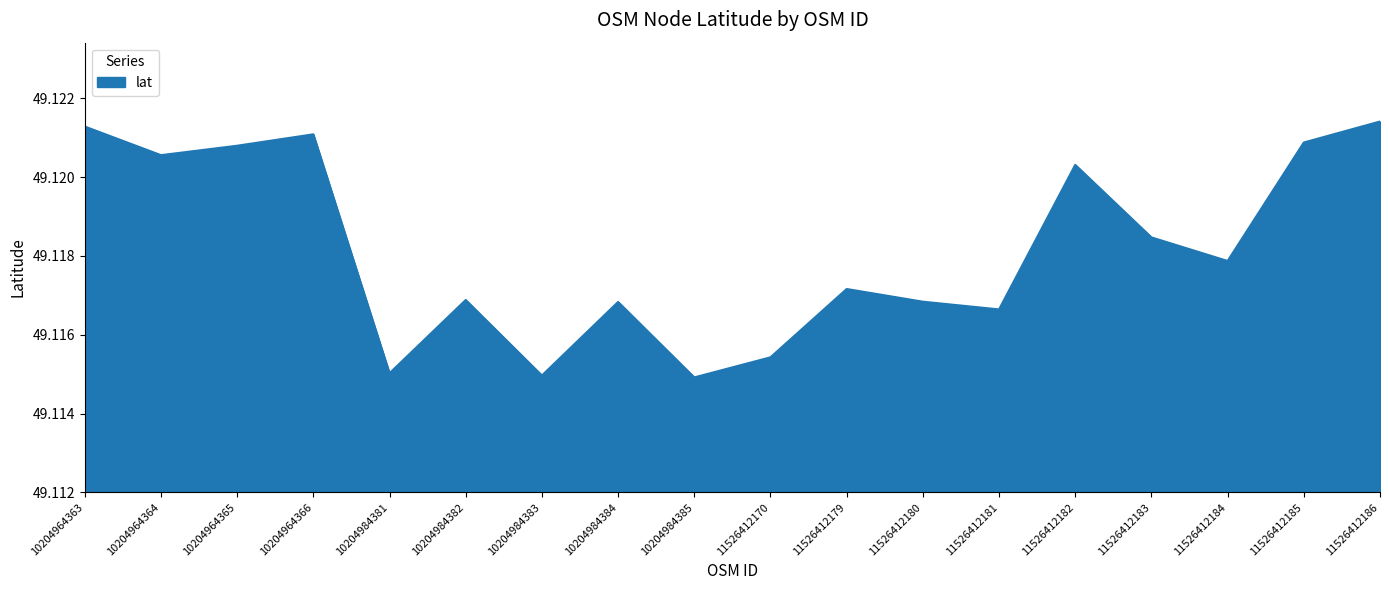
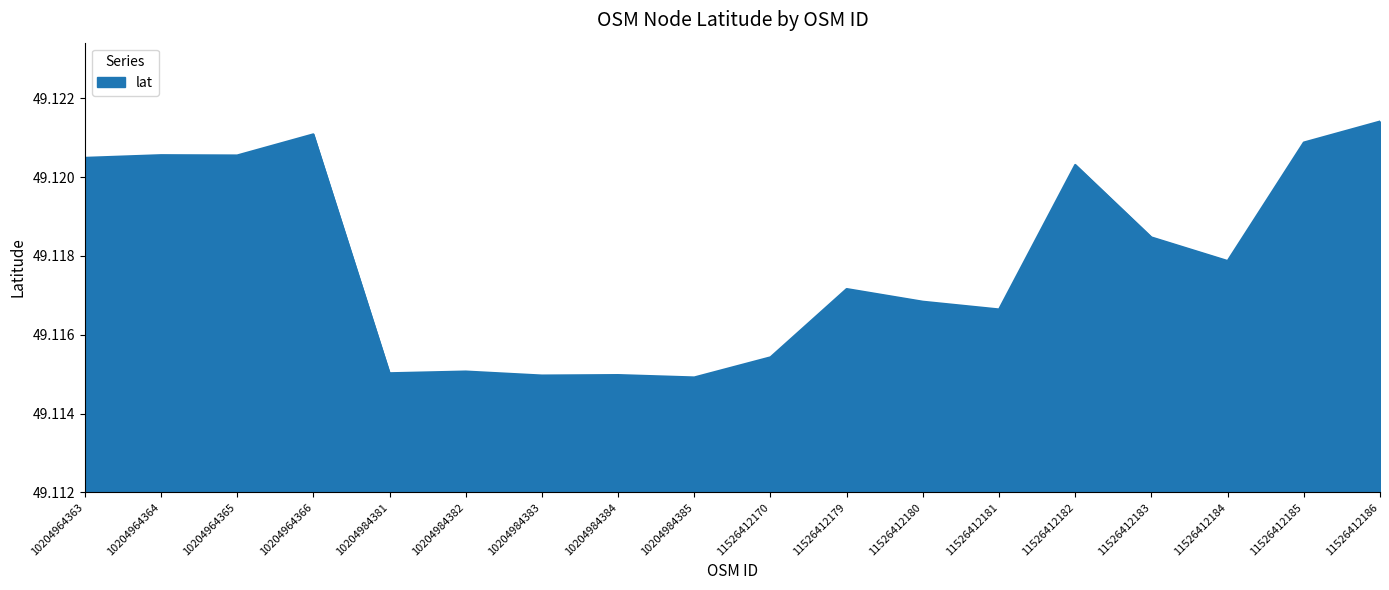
  {
-   "10204964363": 49.1213,
+   "10204964363": 49.1205,
    "10204964364": 49.1206,
-   "10204964365": 49.1208,
+   "10204964365": 49.1205,
    "10204964366": 49.1211,
    "10204984381": 49.1150,
-   "10204984382": 49.1169,
+   "10204984382": 49.1151,
    "10204984383": 49.1150,
-   "10204984384": 49.1168,
+   "10204984384": 49.1150,
    "10204984385": 49.1149,
    "11526412170": 49.1154,
    "11526412179": 49.1172,
    "11526412180": 49.1168,
    "11526412181": 49.1166,
    "11526412182": 49.1203,
    "11526412183": 49.1185,
    "11526412184": 49.1179,
    "11526412185": 49.1209,
    "11526412186": 49.1214
  }
